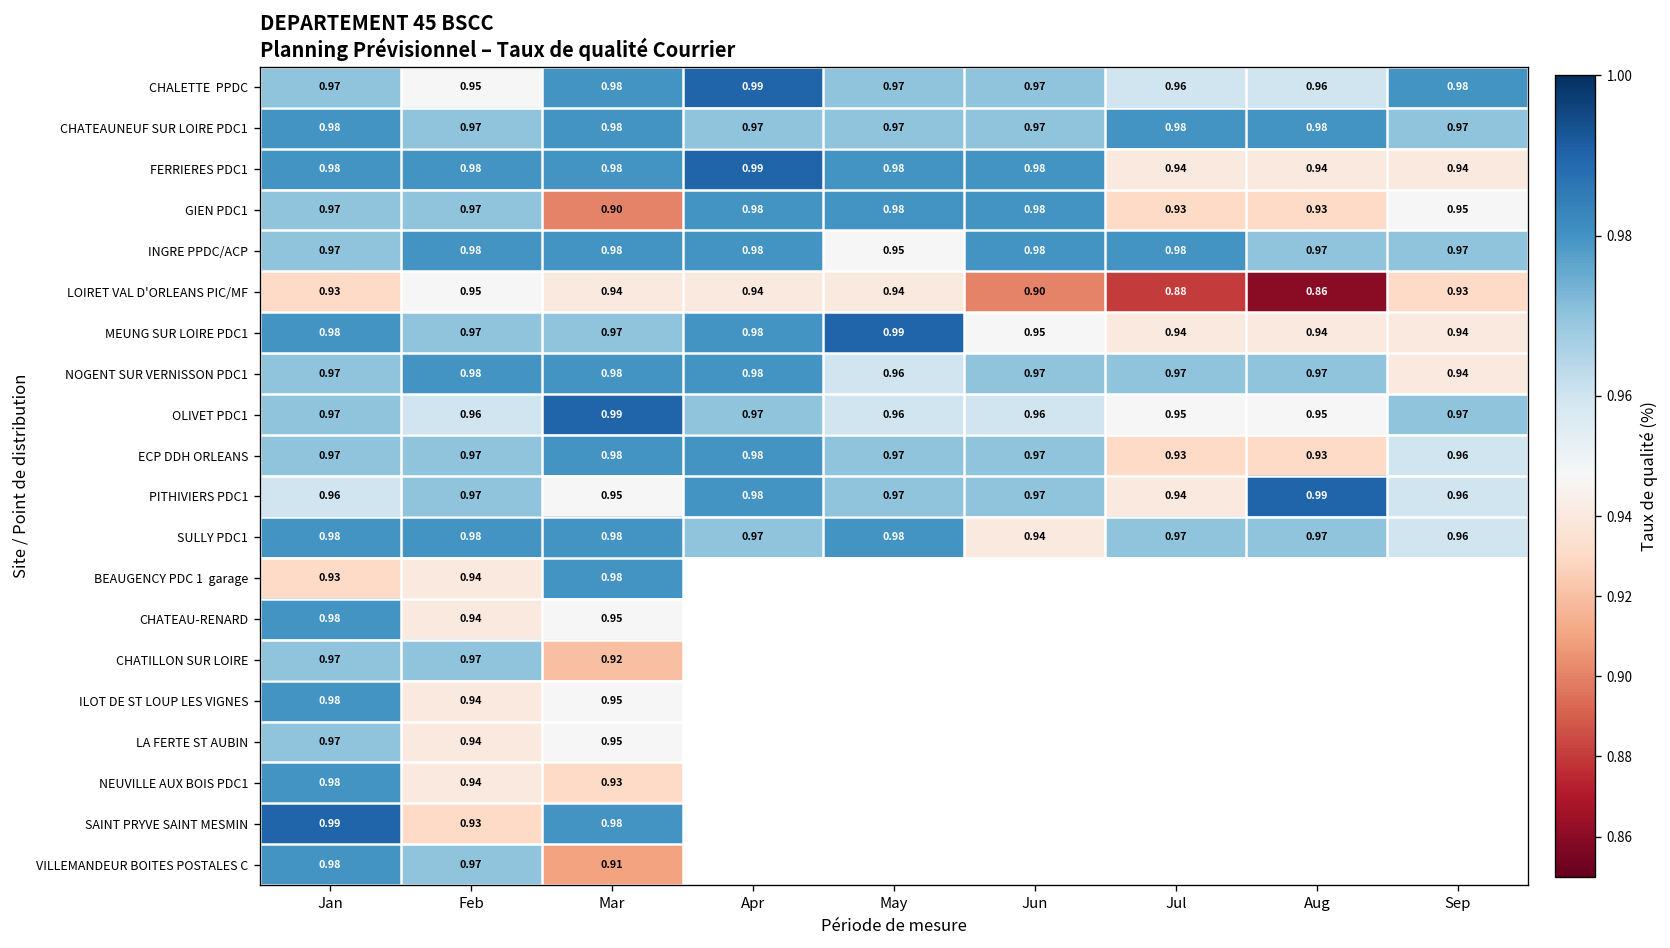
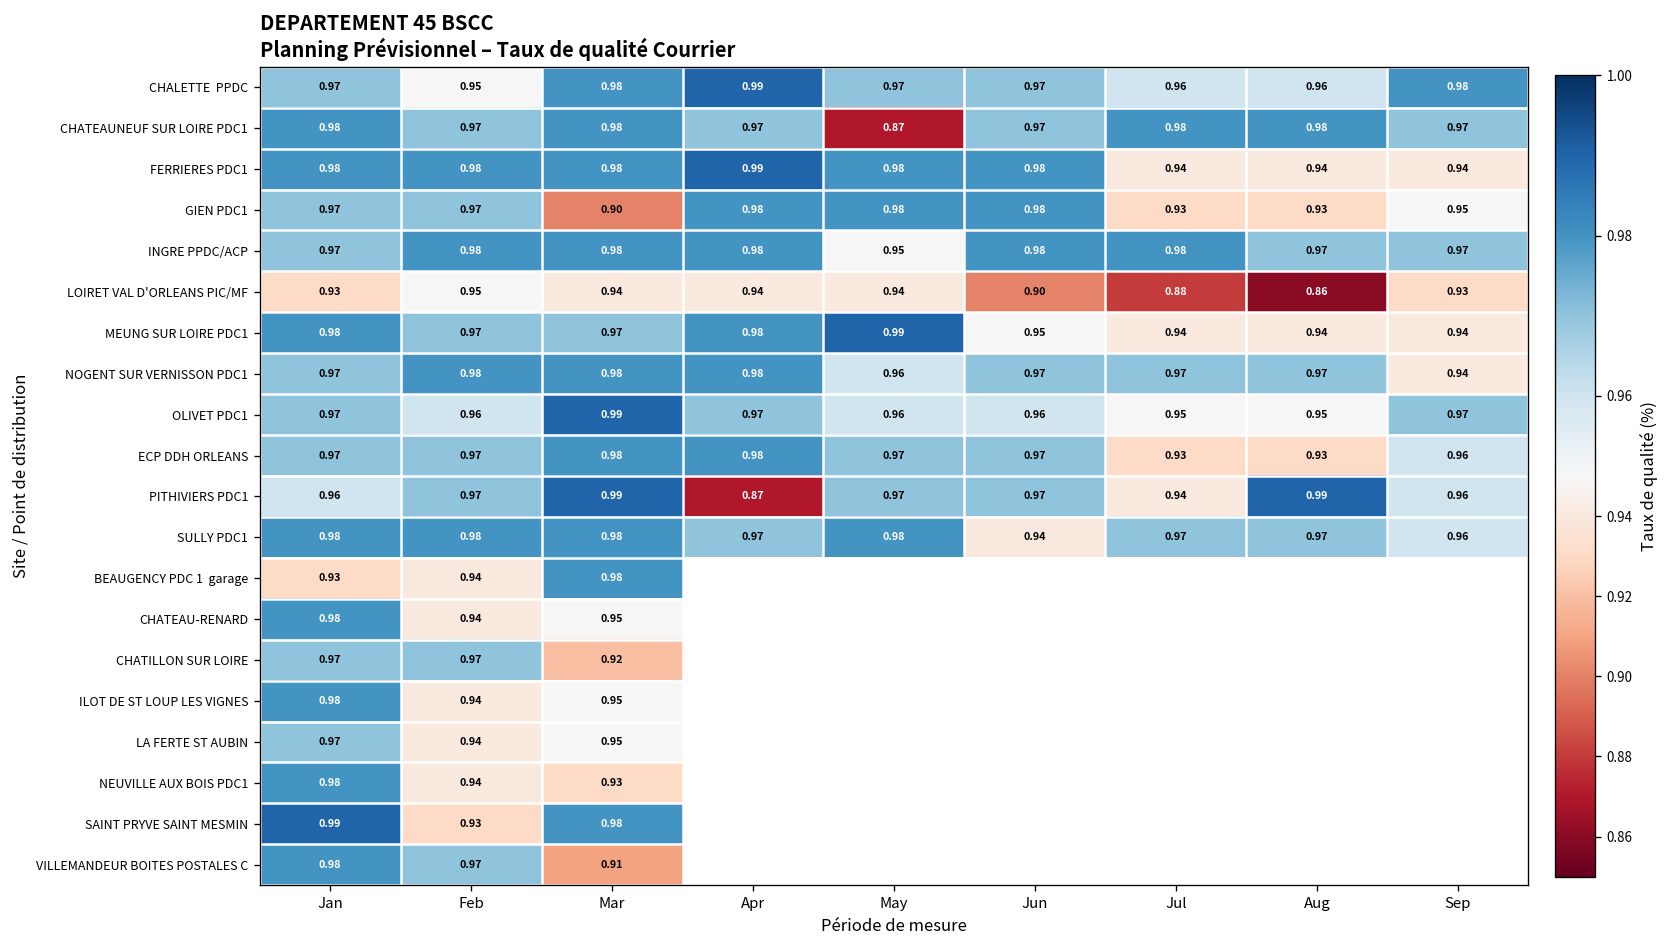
  {
    "CHALETTE PPDC": {
      "Jan": 0.97,
      "Feb": 0.95,
      "Mar": 0.98,
      "Apr": 0.99,
      "May": 0.97,
      "Jun": 0.97,
      "Jul": 0.96,
      "Aug": 0.96,
      "Sep": 0.98
    },
    "CHATEAUNEUF SUR LOIRE PDC1": {
      "Jan": 0.98,
      "Feb": 0.97,
      "Mar": 0.98,
      "Apr": 0.97,
-     "May": 0.97,
+     "May": 0.87,
      "Jun": 0.97,
      "Jul": 0.98,
      "Aug": 0.98,
      "Sep": 0.97
    },
    "FERRIERES PDC1": {
      "Jan": 0.98,
      "Feb": 0.98,
      "Mar": 0.98,
      "Apr": 0.99,
      "May": 0.98,
      "Jun": 0.98,
      "Jul": 0.94,
      "Aug": 0.94,
      "Sep": 0.94
    },
    "GIEN PDC1": {
      "Jan": 0.97,
      "Feb": 0.97,
      "Mar": 0.90,
      "Apr": 0.98,
      "May": 0.98,
      "Jun": 0.98,
      "Jul": 0.93,
      "Aug": 0.93,
      "Sep": 0.95
    },
    "INGRE PPDC/ACP": {
      "Jan": 0.97,
      "Feb": 0.98,
      "Mar": 0.98,
      "Apr": 0.98,
      "May": 0.95,
      "Jun": 0.98,
      "Jul": 0.98,
      "Aug": 0.97,
      "Sep": 0.97
    },
    "LOIRET VAL D'ORLEANS PIC/MF": {
      "Jan": 0.93,
      "Feb": 0.95,
      "Mar": 0.94,
      "Apr": 0.94,
      "May": 0.94,
      "Jun": 0.90,
      "Jul": 0.88,
      "Aug": 0.86,
      "Sep": 0.93
    },
    "MEUNG SUR LOIRE PDC1": {
      "Jan": 0.98,
      "Feb": 0.97,
      "Mar": 0.97,
      "Apr": 0.98,
      "May": 0.99,
      "Jun": 0.95,
      "Jul": 0.94,
      "Aug": 0.94,
      "Sep": 0.94
    },
    "NOGENT SUR VERNISSON PDC1": {
      "Jan": 0.97,
      "Feb": 0.98,
      "Mar": 0.98,
      "Apr": 0.98,
      "May": 0.96,
      "Jun": 0.97,
      "Jul": 0.97,
      "Aug": 0.97,
      "Sep": 0.94
    },
    "OLIVET PDC1": {
      "Jan": 0.97,
      "Feb": 0.96,
      "Mar": 0.99,
      "Apr": 0.97,
      "May": 0.96,
      "Jun": 0.96,
      "Jul": 0.95,
      "Aug": 0.95,
      "Sep": 0.97
    },
    "ECP DDH ORLEANS": {
      "Jan": 0.97,
      "Feb": 0.97,
      "Mar": 0.98,
      "Apr": 0.98,
      "May": 0.97,
      "Jun": 0.97,
      "Jul": 0.93,
      "Aug": 0.93,
      "Sep": 0.96
    },
    "PITHIVIERS PDC1": {
      "Jan": 0.96,
      "Feb": 0.97,
-     "Mar": 0.95,
-     "Apr": 0.98,
+     "Mar": 0.99,
+     "Apr": 0.87,
      "May": 0.97,
      "Jun": 0.97,
      "Jul": 0.94,
      "Aug": 0.99,
      "Sep": 0.96
    },
    "SULLY PDC1": {
      "Jan": 0.98,
      "Feb": 0.98,
      "Mar": 0.98,
      "Apr": 0.97,
      "May": 0.98,
      "Jun": 0.94,
      "Jul": 0.97,
      "Aug": 0.97,
      "Sep": 0.96
    },
    "BEAUGENCY PDC 1 garage": {
      "Jan": 0.93,
      "Feb": 0.94,
      "Mar": 0.98
    },
    "CHATEAU-RENARD": {
      "Jan": 0.98,
      "Feb": 0.94,
      "Mar": 0.95
    },
    "CHATILLON SUR LOIRE": {
      "Jan": 0.97,
      "Feb": 0.97,
      "Mar": 0.92
    },
    "ILOT DE ST LOUP LES VIGNES": {
      "Jan": 0.98,
      "Feb": 0.94,
      "Mar": 0.95
    },
    "LA FERTE ST AUBIN": {
      "Jan": 0.97,
      "Feb": 0.94,
      "Mar": 0.95
    },
    "NEUVILLE AUX BOIS PDC1": {
      "Jan": 0.98,
      "Feb": 0.94,
      "Mar": 0.93
    },
    "SAINT PRYVE SAINT MESMIN": {
      "Jan": 0.99,
      "Feb": 0.93,
      "Mar": 0.98
    },
    "VILLEMANDEUR BOITES POSTALES C": {
      "Jan": 0.98,
      "Feb": 0.97,
      "Mar": 0.91
    }
  }
